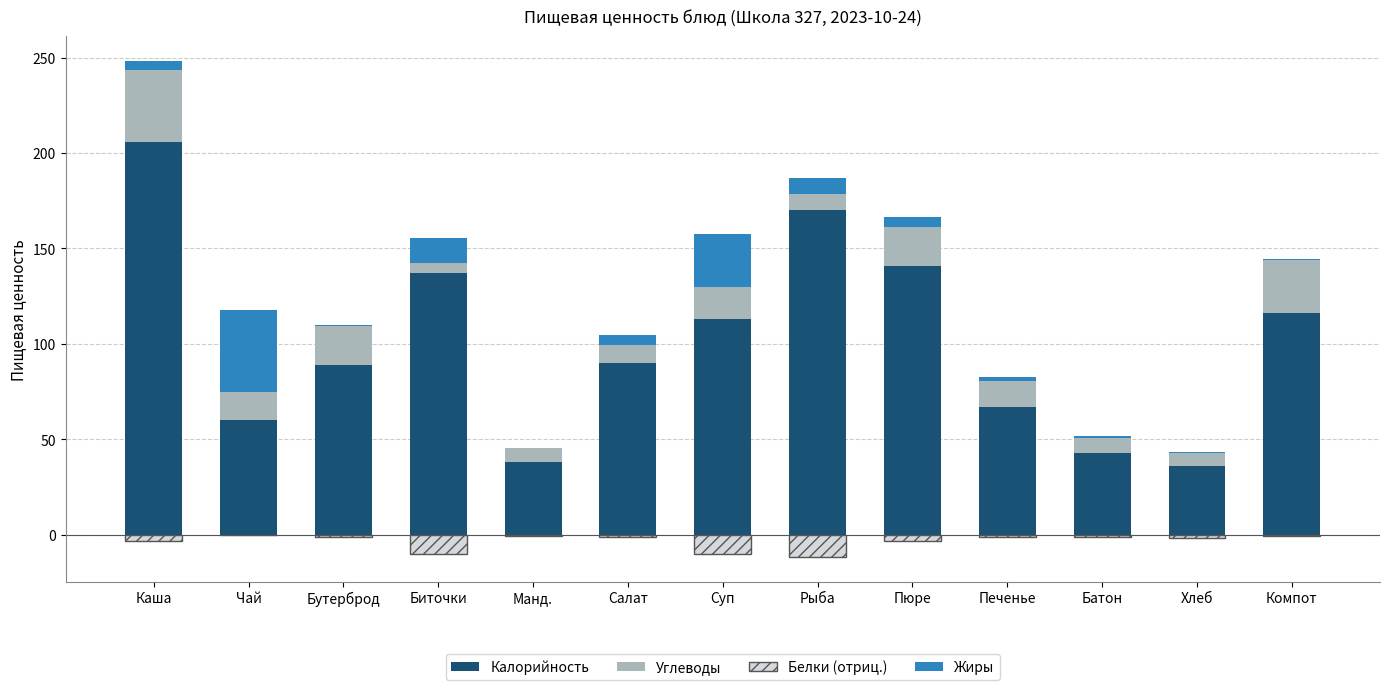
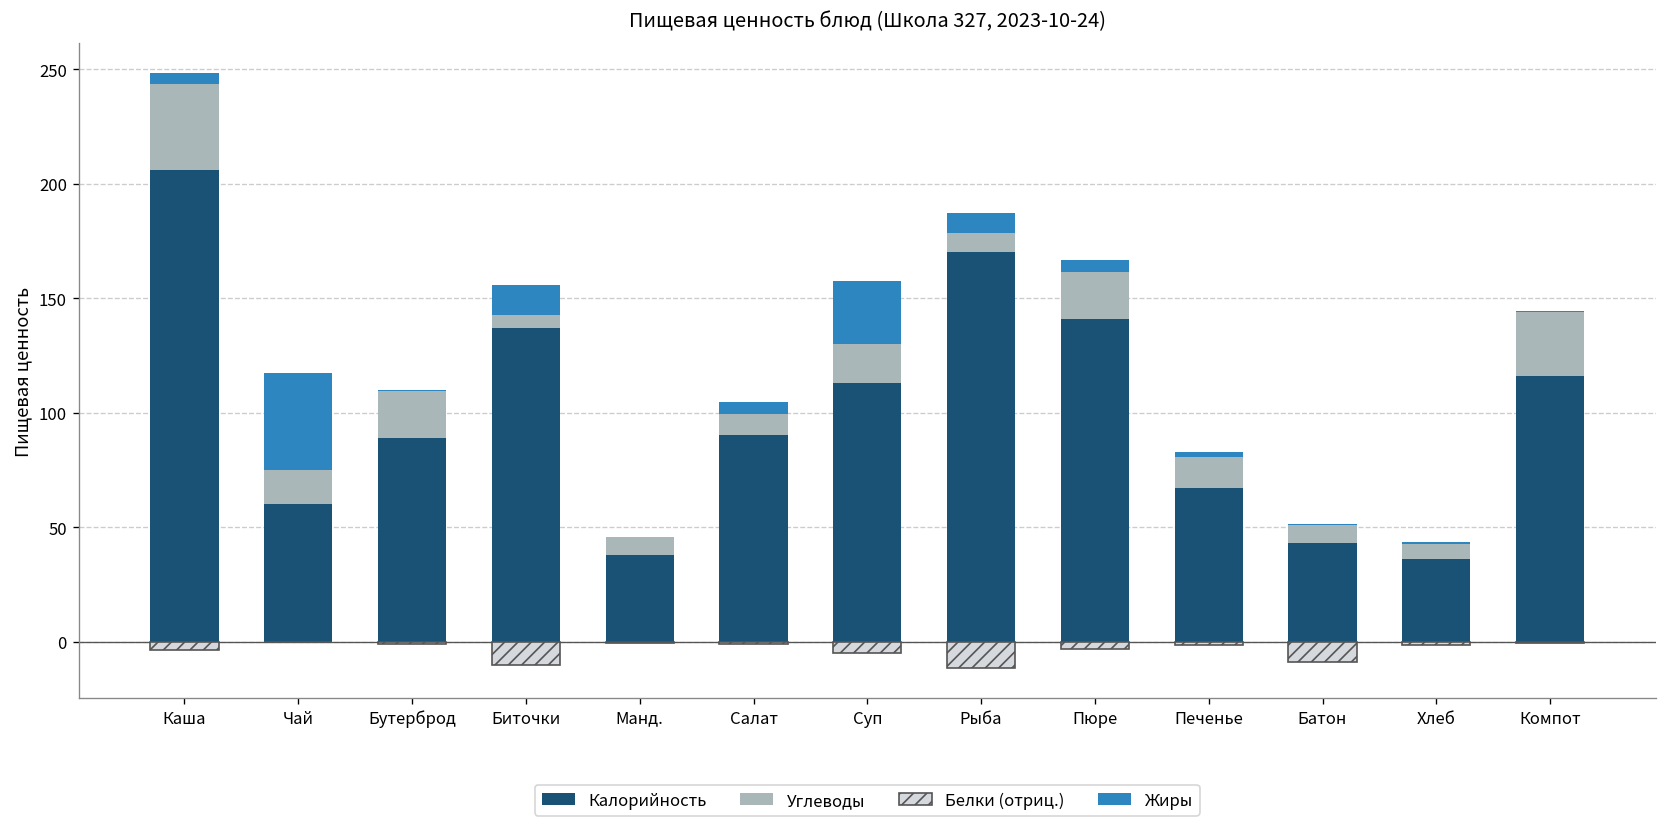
  {
    "Калорийность": {
      "Каша": 206,
      "Чай": 60,
      "Бутерброд": 89,
      "Биточки": 137,
      "Манд.": 38,
      "Салат": 90,
      "Суп": 113,
      "Рыба": 170,
      "Пюре": 141,
      "Печенье": 67,
      "Батон": 43,
      "Хлеб": 36,
      "Компот": 116
    },
    "Углеводы": {
      "Каша": 38,
      "Чай": 15,
      "Бутерброд": 21,
      "Биточки": 6,
      "Манд.": 8,
      "Салат": 10,
      "Суп": 17,
      "Рыба": 9,
      "Пюре": 20,
      "Печенье": 13,
      "Батон": 8,
      "Хлеб": 7,
      "Компот": 28
    },
    "Белки (отриц.)": {
      "Каша": -4,
      "Биточки": -10,
-     "Суп": -10,
+     "Суп": -5,
      "Рыба": -12,
      "Пюре": -3,
      "Печенье": -2,
-     "Батон": -1,
+     "Батон": -9,
      "Хлеб": -2
    },
    "Жиры": {
      "Каша": 5,
      "Чай": 43,
      "Биточки": 13,
      "Манд.": 0,
      "Салат": 5,
      "Суп": 28,
      "Рыба": 9,
      "Пюре": 5,
      "Печенье": 2
    }
  }
